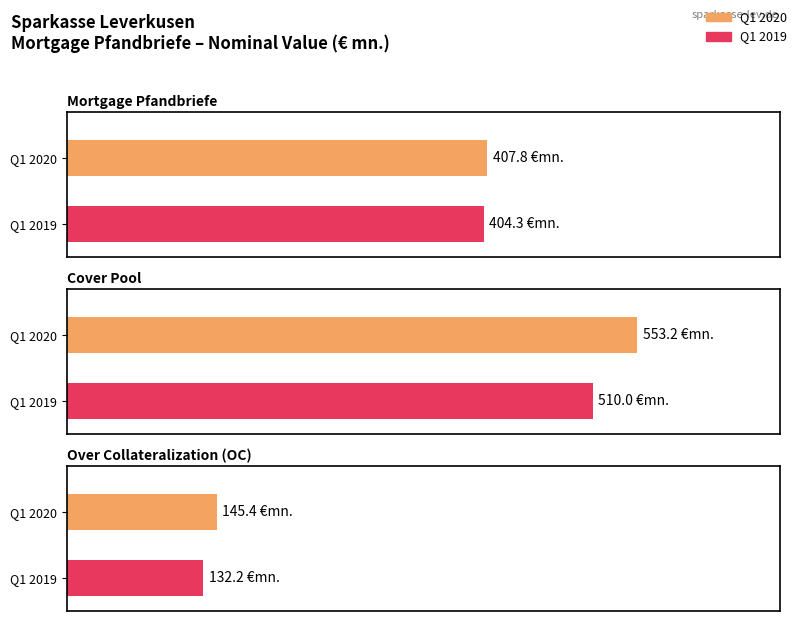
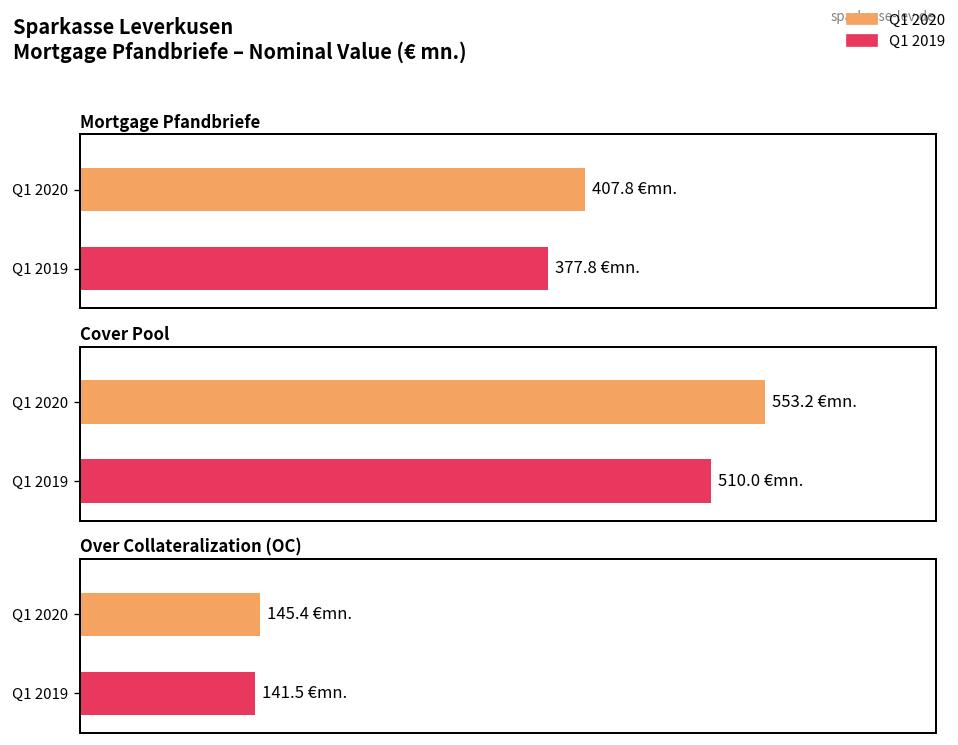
  {
    "Mortgage Pfandbriefe": {
      "Q1 2020": 407.8,
-     "Q1 2019": 404.3
+     "Q1 2019": 377.8
    },
    "Cover Pool": {
      "Q1 2020": 553.2,
      "Q1 2019": 510.0
    },
    "Over Collateralization (OC)": {
      "Q1 2020": 145.4,
-     "Q1 2019": 132.2
+     "Q1 2019": 141.5
    }
  }
